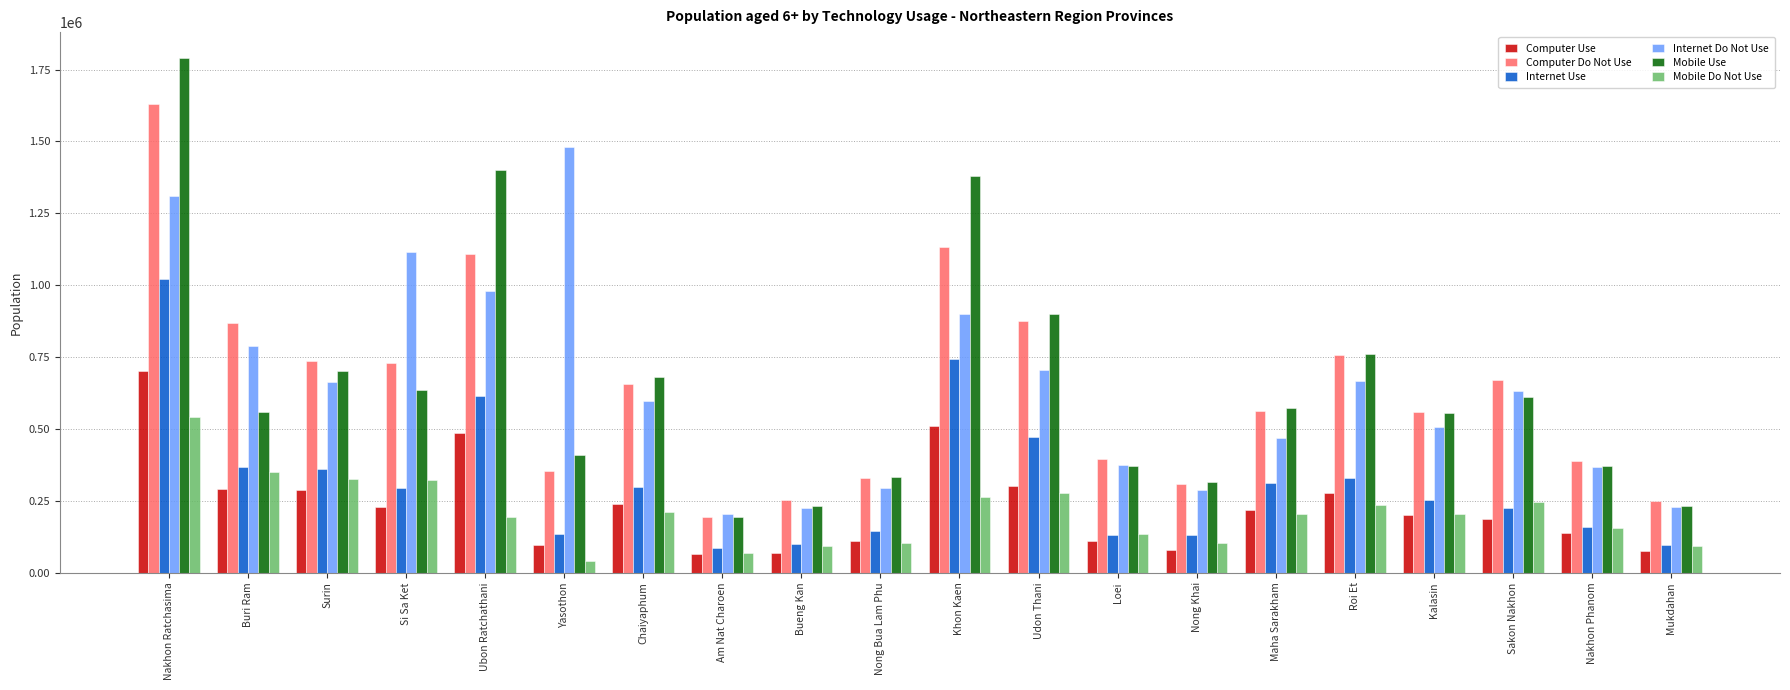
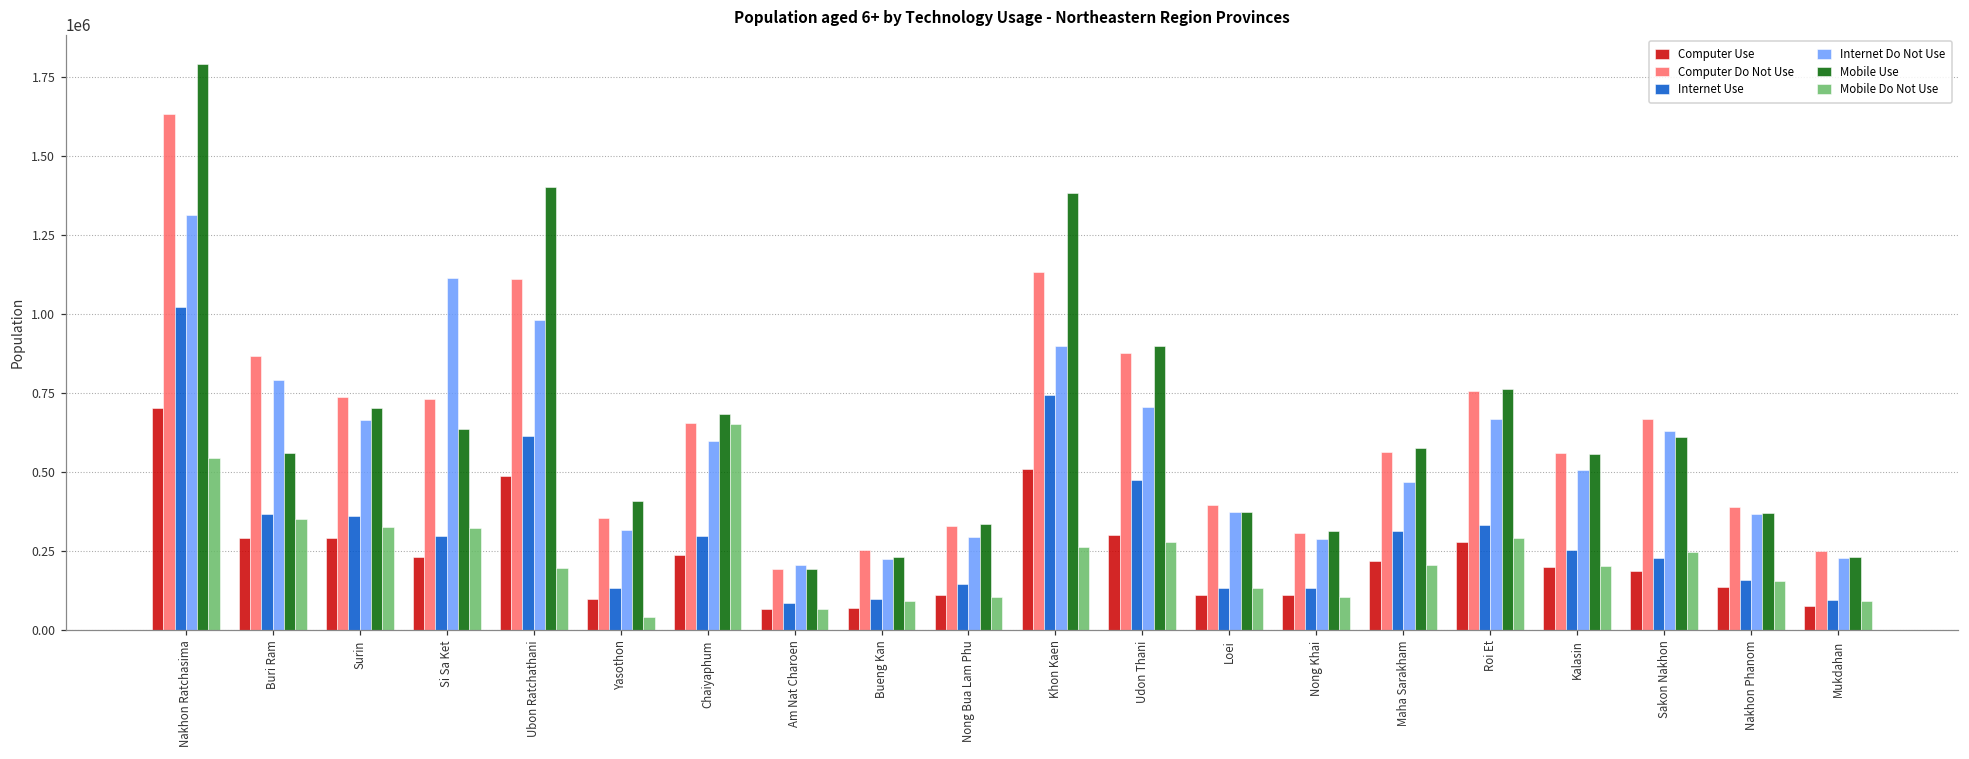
  {
    "Computer Use": {
      "Nakhon Ratchasima": 700000,
      "Buri Ram": 290000,
      "Surin": 290000,
      "Si Sa Ket": 230000,
      "Ubon Ratchathani": 490000,
      "Yasothon": 100000,
      "Chaiyaphum": 240000,
      "Am Nat Charoen": 70000,
      "Bueng Kan": 70000,
      "Nong Bua Lam Phu": 110000,
      "Khon Kaen": 510000,
      "Udon Thani": 300000,
      "Loei": 110000,
-     "Nong Khai": 80000,
+     "Nong Khai": 110000,
      "Maha Sarakham": 220000,
      "Roi Et": 280000,
      "Kalasin": 200000,
      "Sakon Nakhon": 190000,
      "Nakhon Phanom": 140000,
      "Mukdahan": 70000
    },
    "Computer Do Not Use": {
      "Nakhon Ratchasima": 1630000,
      "Buri Ram": 870000,
      "Surin": 740000,
      "Si Sa Ket": 730000,
      "Ubon Ratchathani": 1110000,
      "Yasothon": 350000,
      "Chaiyaphum": 660000,
      "Am Nat Charoen": 190000,
      "Bueng Kan": 250000,
      "Nong Bua Lam Phu": 330000,
      "Khon Kaen": 1130000,
      "Udon Thani": 880000,
      "Loei": 400000,
      "Nong Khai": 310000,
      "Maha Sarakham": 560000,
      "Roi Et": 760000,
      "Kalasin": 560000,
      "Sakon Nakhon": 670000,
      "Nakhon Phanom": 390000,
      "Mukdahan": 250000
    },
    "Internet Use": {
      "Nakhon Ratchasima": 1020000,
      "Buri Ram": 370000,
      "Surin": 360000,
      "Si Sa Ket": 300000,
      "Ubon Ratchathani": 610000,
      "Yasothon": 130000,
      "Chaiyaphum": 300000,
      "Am Nat Charoen": 90000,
      "Bueng Kan": 100000,
      "Nong Bua Lam Phu": 140000,
      "Khon Kaen": 740000,
      "Udon Thani": 470000,
      "Loei": 130000,
      "Nong Khai": 130000,
      "Maha Sarakham": 310000,
      "Roi Et": 330000,
      "Kalasin": 250000,
      "Sakon Nakhon": 230000,
      "Nakhon Phanom": 160000,
      "Mukdahan": 90000
    },
    "Internet Do Not Use": {
      "Nakhon Ratchasima": 1310000,
      "Buri Ram": 790000,
      "Surin": 660000,
      "Si Sa Ket": 1110000,
      "Ubon Ratchathani": 980000,
-     "Yasothon": 1480000,
+     "Yasothon": 320000,
      "Chaiyaphum": 600000,
      "Am Nat Charoen": 200000,
      "Bueng Kan": 220000,
      "Nong Bua Lam Phu": 290000,
      "Khon Kaen": 900000,
      "Udon Thani": 700000,
      "Loei": 370000,
      "Nong Khai": 290000,
      "Maha Sarakham": 470000,
      "Roi Et": 670000,
      "Kalasin": 510000,
      "Sakon Nakhon": 630000,
      "Nakhon Phanom": 370000,
      "Mukdahan": 230000
    },
    "Mobile Use": {
      "Nakhon Ratchasima": 1790000,
      "Buri Ram": 560000,
      "Surin": 700000,
      "Si Sa Ket": 640000,
      "Ubon Ratchathani": 1400000,
      "Yasothon": 410000,
      "Chaiyaphum": 680000,
      "Am Nat Charoen": 190000,
      "Bueng Kan": 230000,
      "Nong Bua Lam Phu": 330000,
      "Khon Kaen": 1380000,
      "Udon Thani": 900000,
      "Loei": 370000,
      "Nong Khai": 310000,
      "Maha Sarakham": 570000,
      "Roi Et": 760000,
      "Kalasin": 560000,
      "Sakon Nakhon": 610000,
      "Nakhon Phanom": 370000,
      "Mukdahan": 230000
    },
    "Mobile Do Not Use": {
      "Nakhon Ratchasima": 540000,
      "Buri Ram": 350000,
      "Surin": 320000,
      "Si Sa Ket": 320000,
      "Ubon Ratchathani": 190000,
      "Yasothon": 40000,
-     "Chaiyaphum": 210000,
+     "Chaiyaphum": 650000,
      "Am Nat Charoen": 70000,
      "Bueng Kan": 90000,
      "Nong Bua Lam Phu": 100000,
      "Khon Kaen": 260000,
      "Udon Thani": 280000,
      "Loei": 130000,
      "Nong Khai": 100000,
      "Maha Sarakham": 200000,
-     "Roi Et": 230000,
+     "Roi Et": 290000,
      "Kalasin": 200000,
      "Sakon Nakhon": 250000,
      "Nakhon Phanom": 150000,
      "Mukdahan": 90000
    }
  }
